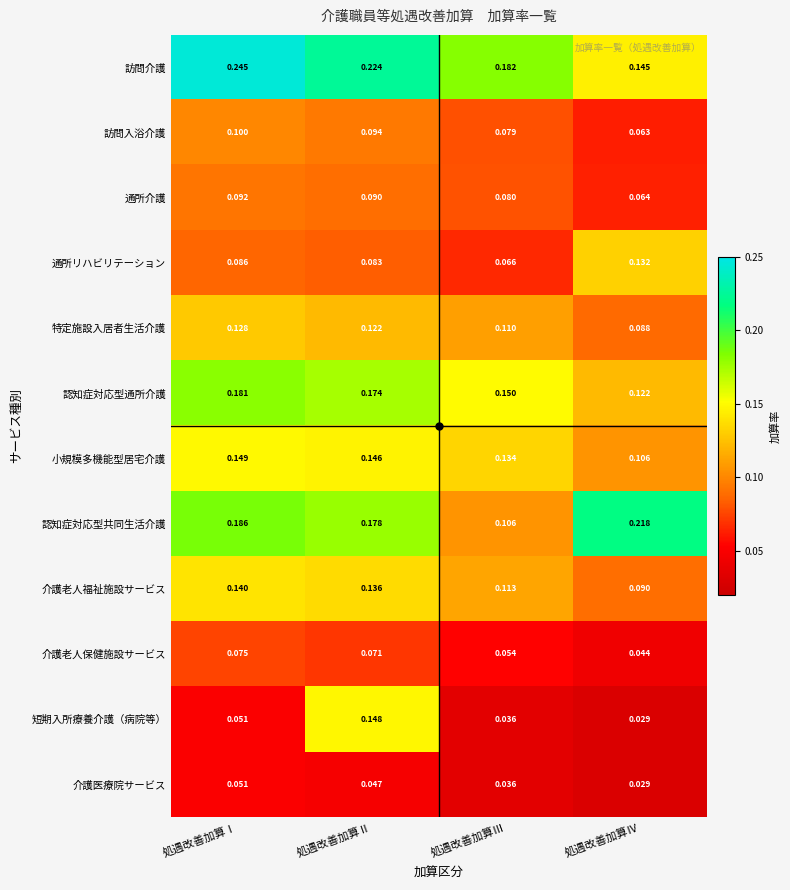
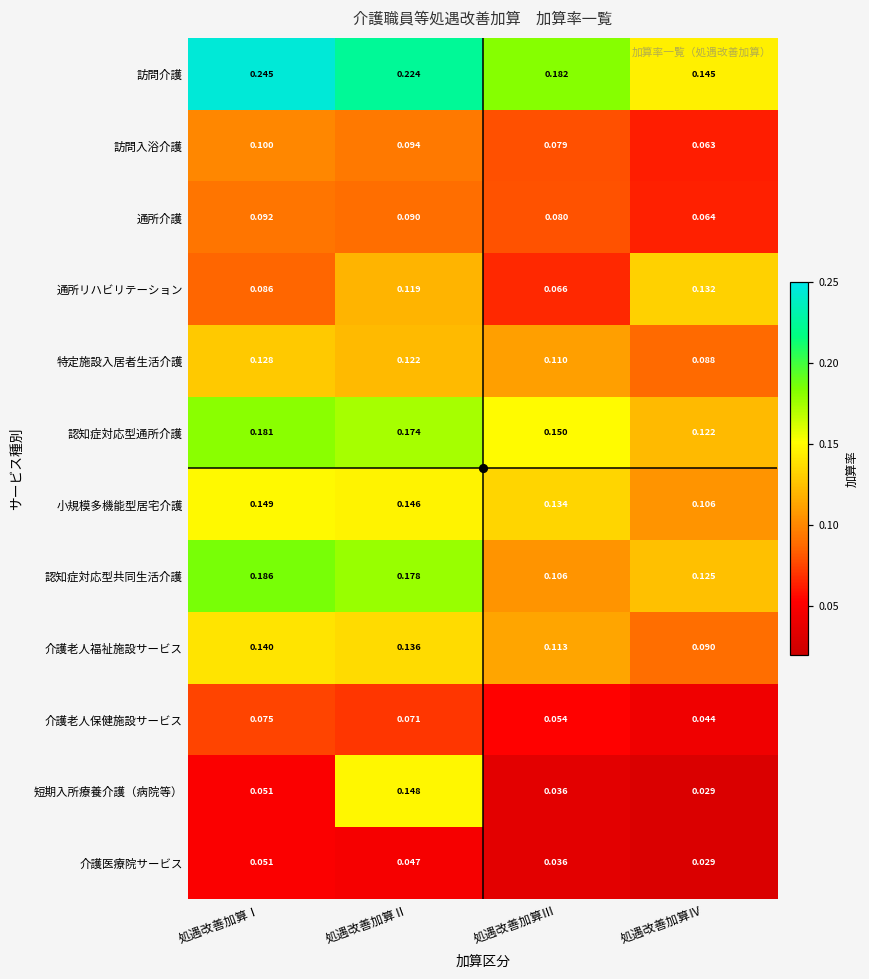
  {
    "訪問介護": {
      "処遇改善加算Ⅰ": 0.245,
      "処遇改善加算Ⅱ": 0.224,
      "処遇改善加算Ⅲ": 0.182
    },
    "訪問入浴介護": {
      "処遇改善加算Ⅰ": 0.100,
      "処遇改善加算Ⅱ": 0.094,
      "処遇改善加算Ⅲ": 0.079,
      "処遇改善加算Ⅳ": 0.063
    },
    "通所介護": {
      "処遇改善加算Ⅰ": 0.092,
      "処遇改善加算Ⅱ": 0.090,
      "処遇改善加算Ⅲ": 0.080,
      "処遇改善加算Ⅳ": 0.064
    },
    "通所リハビリテーション": {
      "処遇改善加算Ⅰ": 0.086,
-     "処遇改善加算Ⅱ": 0.083,
+     "処遇改善加算Ⅱ": 0.119,
      "処遇改善加算Ⅲ": 0.066,
      "処遇改善加算Ⅳ": 0.132
    },
    "特定施設入居者生活介護": {
      "処遇改善加算Ⅰ": 0.128,
      "処遇改善加算Ⅱ": 0.122,
      "処遇改善加算Ⅲ": 0.110,
      "処遇改善加算Ⅳ": 0.088
    },
    "認知症対応型通所介護": {
      "処遇改善加算Ⅰ": 0.181,
      "処遇改善加算Ⅱ": 0.174,
      "処遇改善加算Ⅲ": 0.150,
      "処遇改善加算Ⅳ": 0.122
    },
    "小規模多機能型居宅介護": {
      "処遇改善加算Ⅰ": 0.149,
      "処遇改善加算Ⅱ": 0.146,
      "処遇改善加算Ⅲ": 0.134,
      "処遇改善加算Ⅳ": 0.106
    },
    "認知症対応型共同生活介護": {
      "処遇改善加算Ⅰ": 0.186,
      "処遇改善加算Ⅱ": 0.178,
      "処遇改善加算Ⅲ": 0.106,
-     "処遇改善加算Ⅳ": 0.218
+     "処遇改善加算Ⅳ": 0.125
    },
    "介護老人福祉施設サービス": {
      "処遇改善加算Ⅰ": 0.140,
      "処遇改善加算Ⅱ": 0.136,
      "処遇改善加算Ⅲ": 0.113,
      "処遇改善加算Ⅳ": 0.090
    },
    "介護老人保健施設サービス": {
      "処遇改善加算Ⅰ": 0.075,
      "処遇改善加算Ⅱ": 0.071,
      "処遇改善加算Ⅲ": 0.054,
      "処遇改善加算Ⅳ": 0.044
    },
    "短期入所療養介護（病院等）": {
      "処遇改善加算Ⅰ": 0.051,
      "処遇改善加算Ⅱ": 0.148,
      "処遇改善加算Ⅲ": 0.036,
      "処遇改善加算Ⅳ": 0.029
    },
    "介護医療院サービス": {
      "処遇改善加算Ⅰ": 0.051,
      "処遇改善加算Ⅱ": 0.047,
      "処遇改善加算Ⅲ": 0.036,
      "処遇改善加算Ⅳ": 0.029
    }
  }
